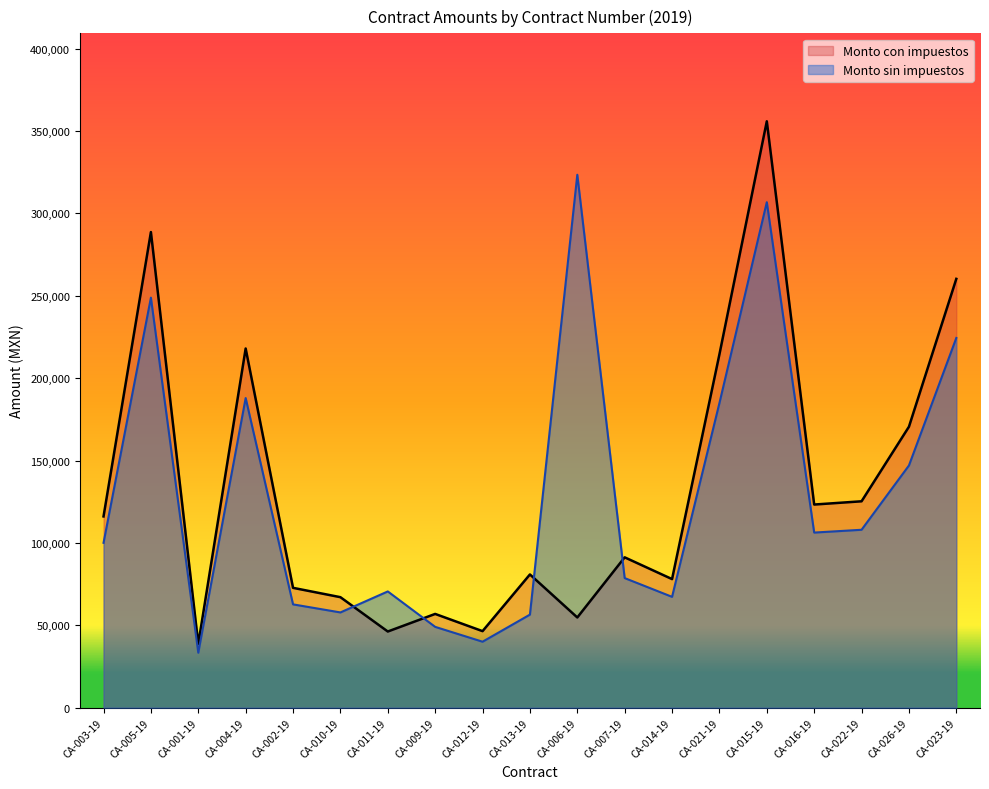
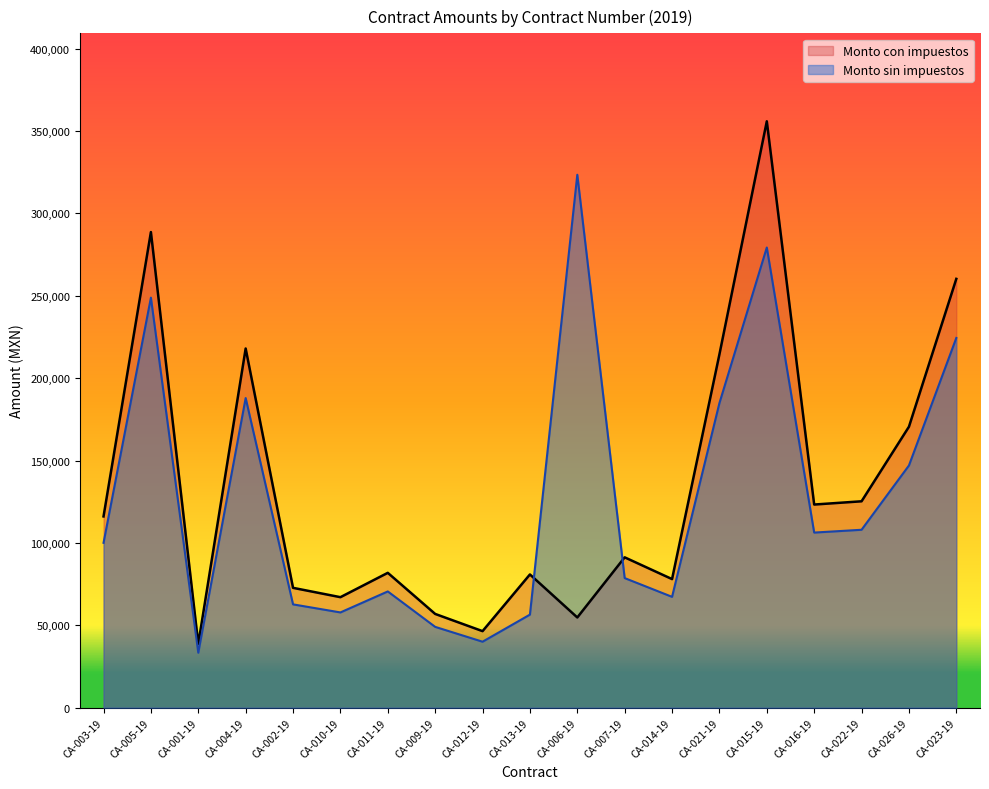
  {
    "Monto con impuestos": {
      "CA-003-19": "116,000",
      "CA-005-19": "289,000",
      "CA-001-19": "39,000",
      "CA-004-19": "218,000",
      "CA-002-19": "73,000",
      "CA-010-19": "67,000",
-     "CA-011-19": "46,000",
+     "CA-011-19": "82,000",
      "CA-009-19": "57,000",
      "CA-012-19": "46,000",
      "CA-013-19": "81,000",
      "CA-006-19": "55,000",
      "CA-007-19": "91,000",
      "CA-014-19": "78,000",
      "CA-021-19": "214,000",
      "CA-015-19": "356,000",
      "CA-016-19": "123,000",
      "CA-022-19": "125,000",
      "CA-026-19": "171,000",
      "CA-023-19": "260,000"
    },
    "Monto sin impuestos": {
      "CA-003-19": "100,000",
      "CA-005-19": "249,000",
      "CA-001-19": "33,000",
      "CA-004-19": "188,000",
      "CA-002-19": "63,000",
      "CA-010-19": "58,000",
      "CA-011-19": "71,000",
      "CA-009-19": "49,000",
      "CA-012-19": "40,000",
      "CA-013-19": "57,000",
      "CA-006-19": "323,000",
      "CA-007-19": "79,000",
      "CA-014-19": "67,000",
      "CA-021-19": "185,000",
-     "CA-015-19": "307,000",
+     "CA-015-19": "279,000",
      "CA-016-19": "106,000",
      "CA-022-19": "108,000",
      "CA-026-19": "147,000",
      "CA-023-19": "224,000"
    }
  }
